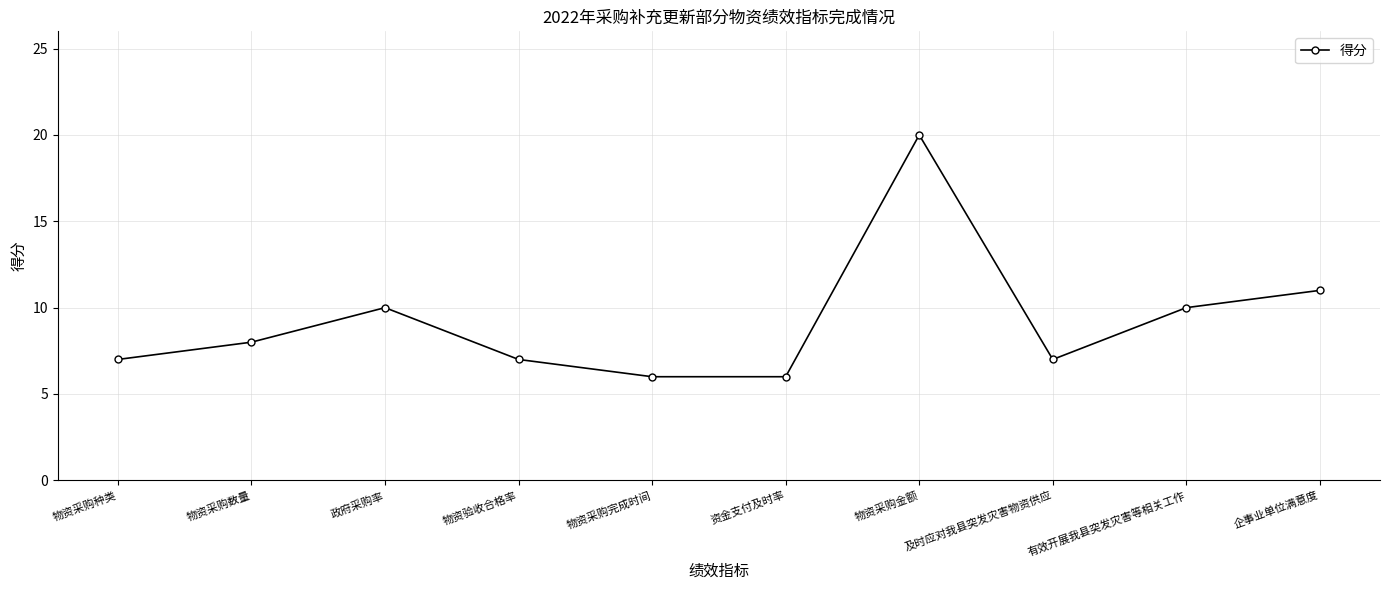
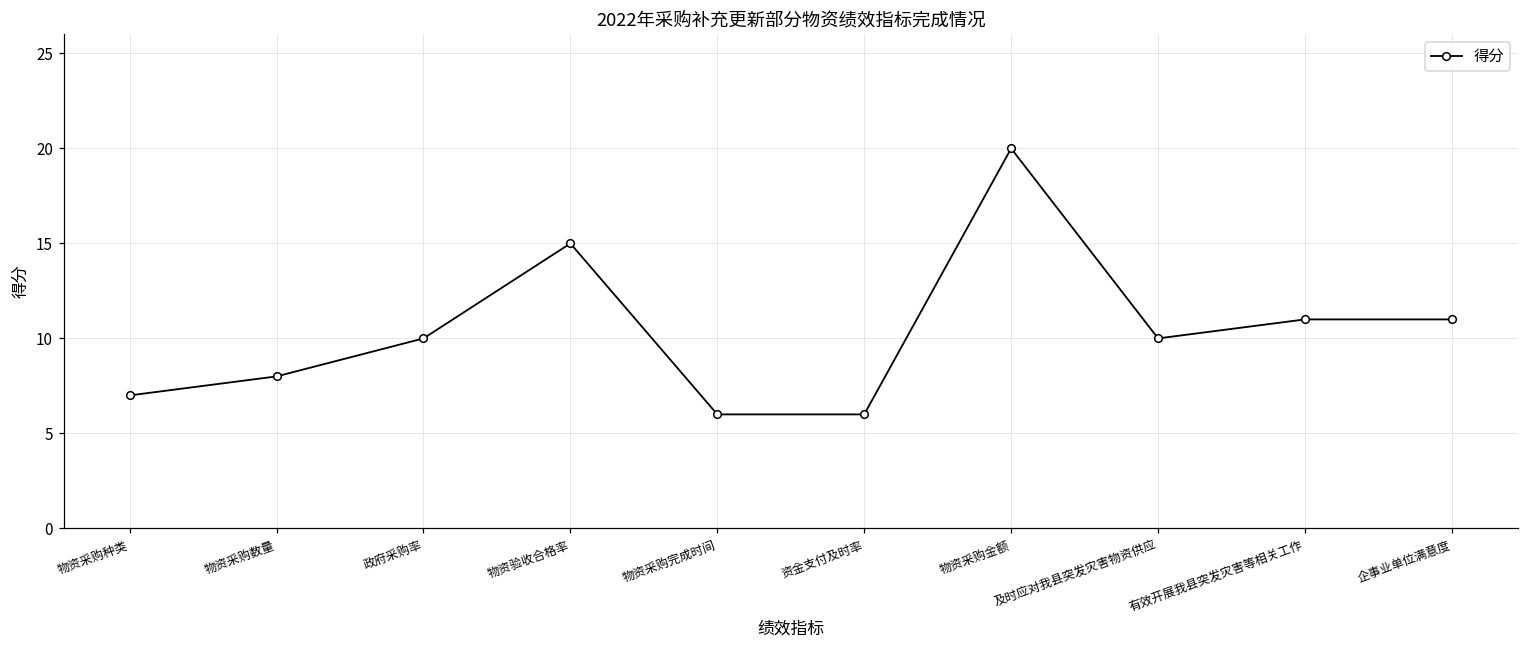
  {
    "物资采购种类": 7,
    "物资采购数量": 8,
    "政府采购率": 10,
-   "物资验收合格率": 7,
+   "物资验收合格率": 15,
    "物资采购完成时间": 6,
    "资金支付及时率": 6,
    "物资采购金额": 20,
-   "及时应对我县突发灾害物资供应": 7,
-   "有效开展我县突发灾害等相关工作": 10,
+   "及时应对我县突发灾害物资供应": 10,
+   "有效开展我县突发灾害等相关工作": 11,
    "企事业单位满意度": 11
  }
